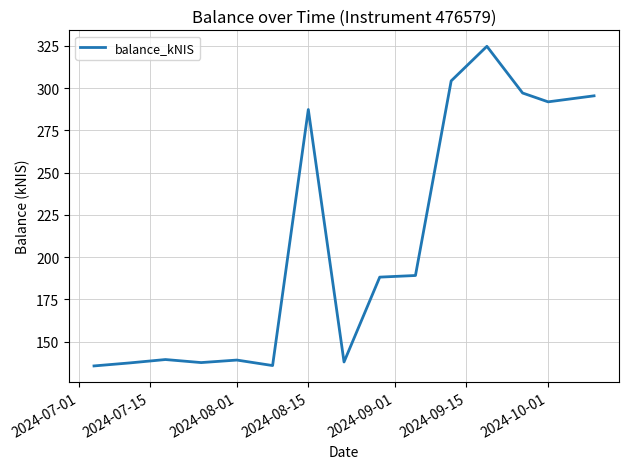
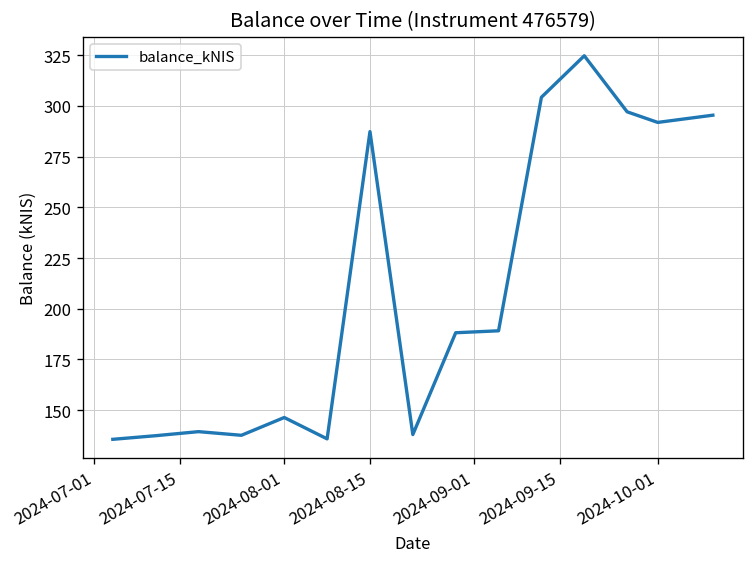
  {
-   "2024-08-01": 139,
+   "2024-08-01": 146,
    "2024-08-15": 287,
    "2024-10-01": 292
  }
